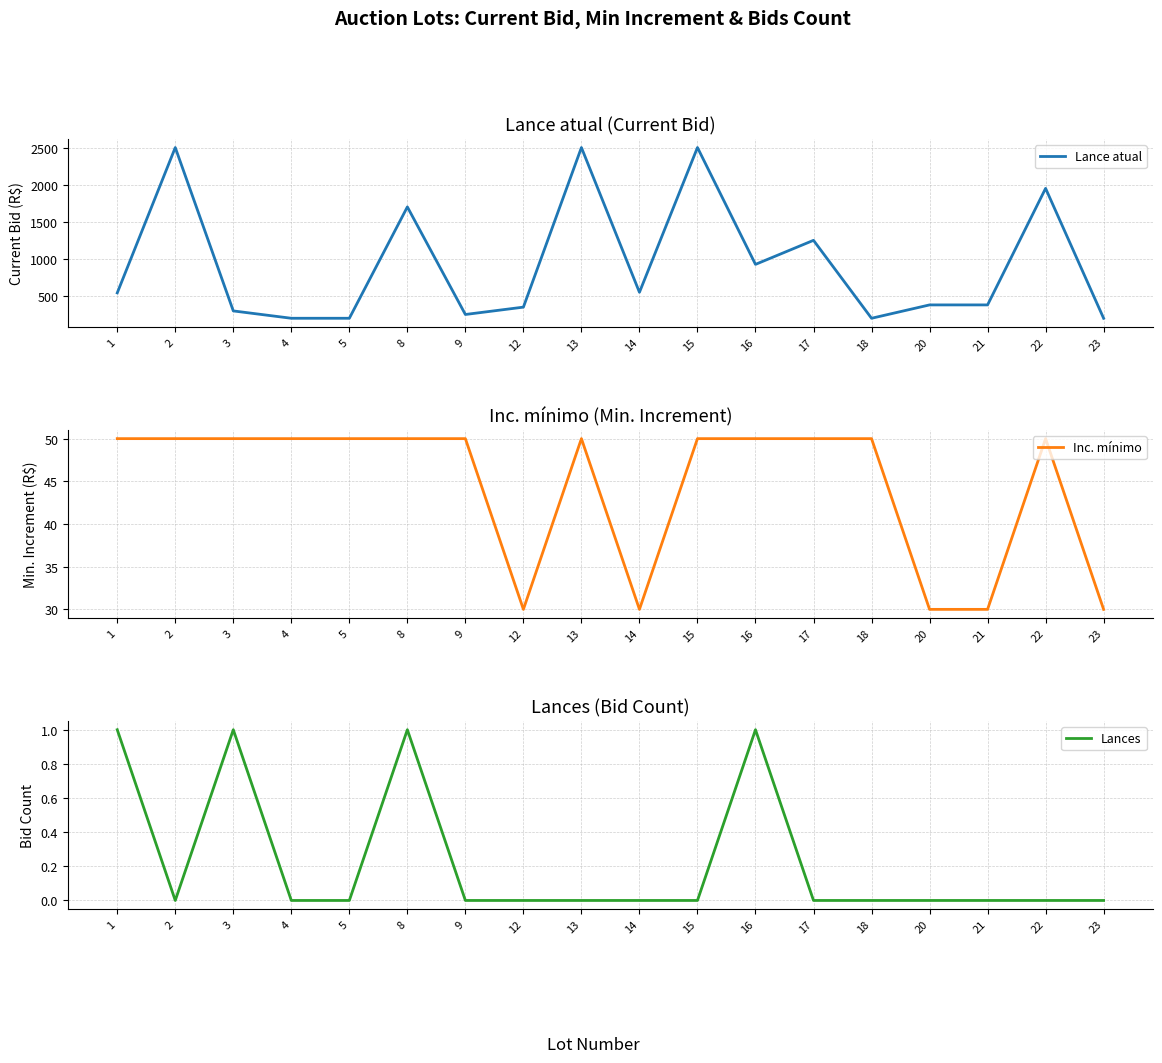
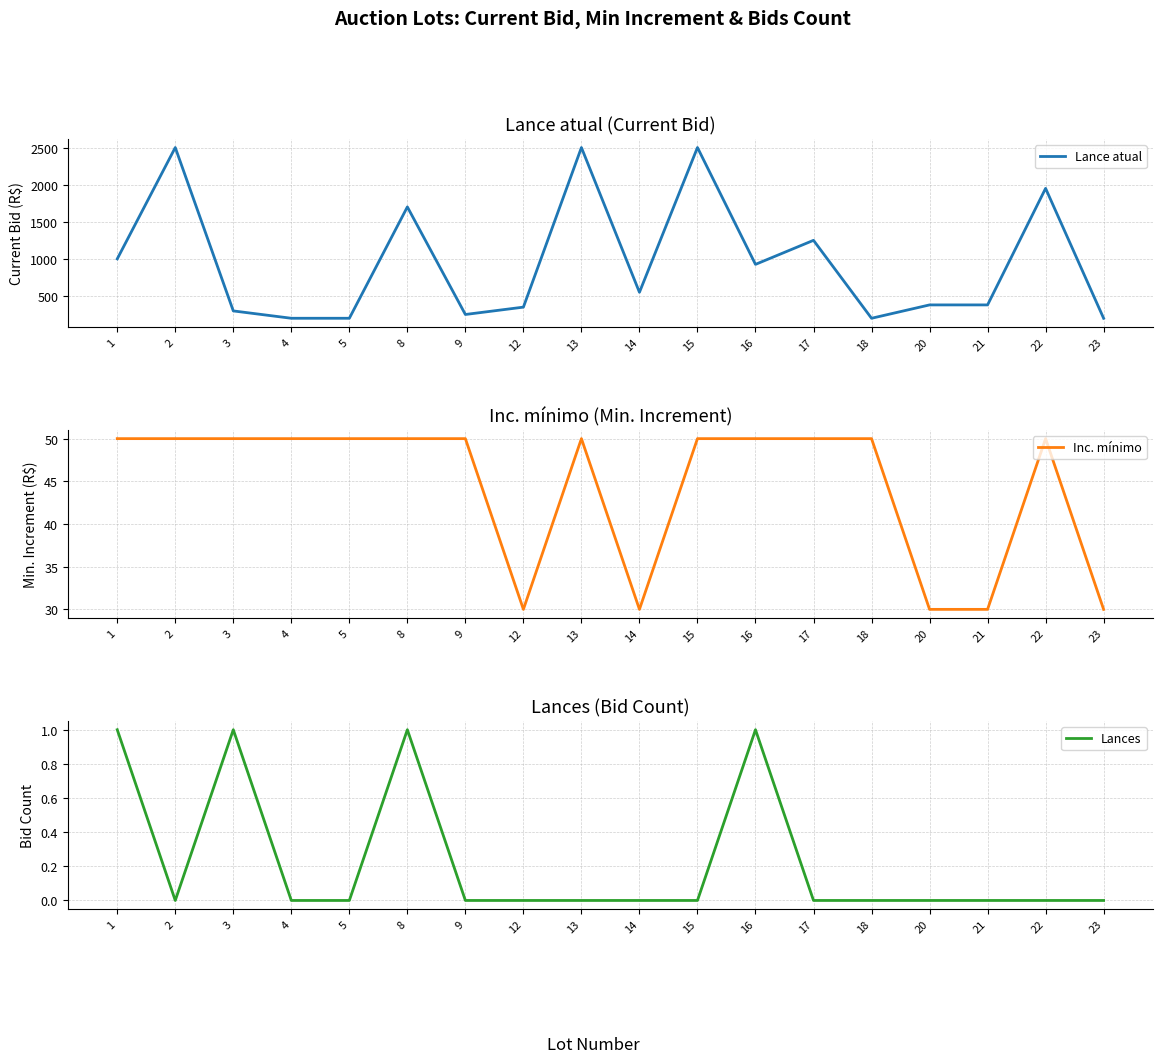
  {
    "Lance atual (Current Bid)": {
-     "1": 500,
+     "1": 1000,
      "2": 2500,
      "3": 300,
      "4": 200,
      "5": 200,
      "8": 1700,
      "9": 300,
      "12": 400,
      "13": 2500,
      "14": 600,
      "15": 2500,
      "16": 900,
      "17": 1300,
      "18": 200,
      "20": 400,
      "21": 400,
      "22": 2000,
      "23": 200
    },
    "Inc. mínimo (Min. Increment)": {
      "1": 50,
      "2": 50,
      "3": 50,
      "4": 50,
      "5": 50,
      "8": 50,
      "9": 50,
      "12": 30,
      "13": 50,
      "14": 30,
      "15": 50,
      "16": 50,
      "17": 50,
      "18": 50,
      "20": 30,
      "21": 30,
      "23": 30
    },
    "Lances (Bid Count)": {
      "1": 1.00,
      "2": 0.00,
      "3": 1.00,
      "4": 0.00,
      "5": 0.00,
      "8": 1.00,
      "9": 0.00,
      "12": 0.00,
      "13": 0.00,
      "14": 0.00,
      "15": 0.00,
      "16": 1.00,
      "17": 0.00,
      "18": 0.00,
      "20": 0.00,
      "21": 0.00,
      "22": 0.00,
      "23": 0.00
    }
  }
